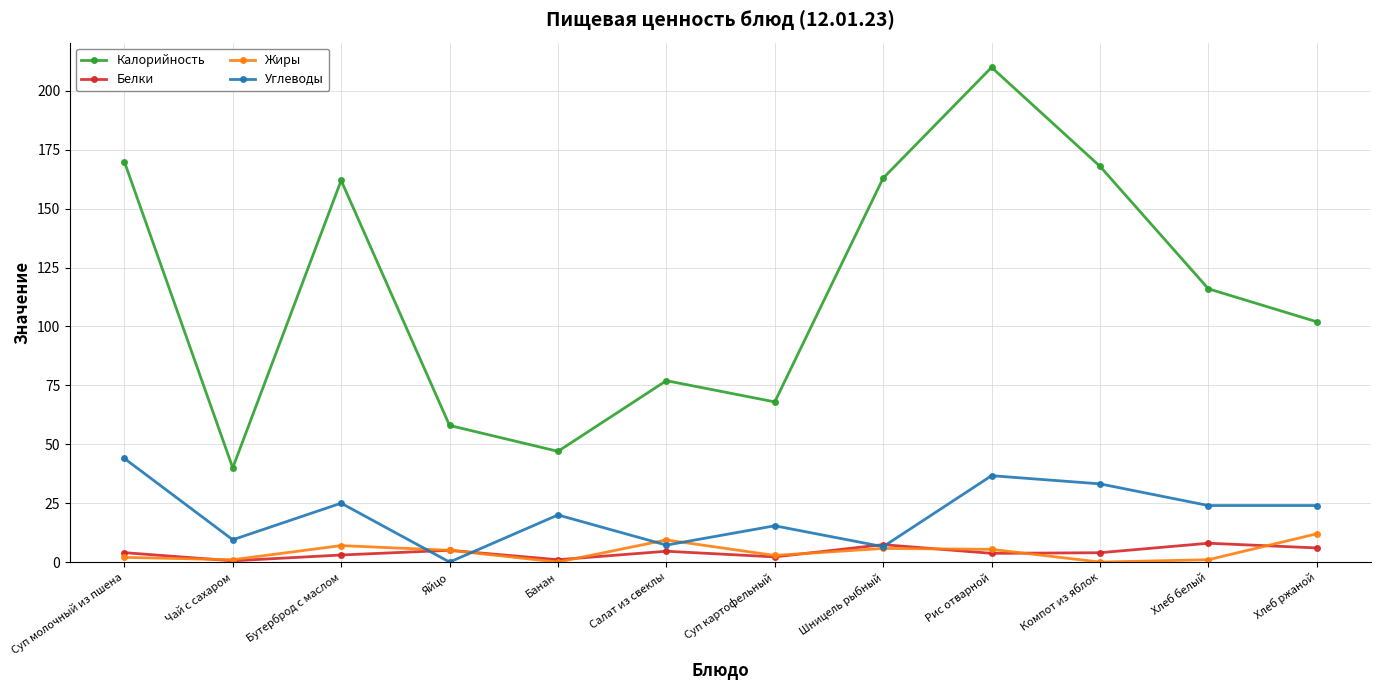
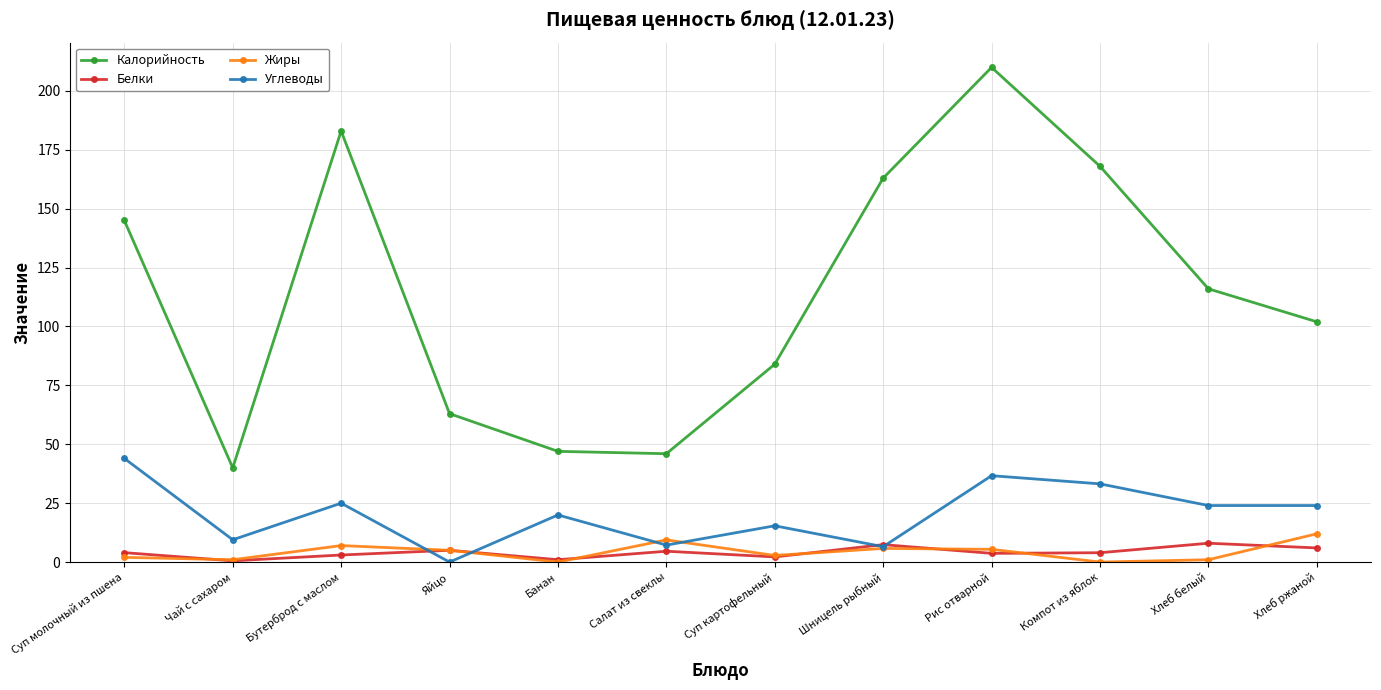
  {
    "Калорийность": {
-     "Суп молочный из пшена": 170,
+     "Суп молочный из пшена": 145,
      "Чай с сахаром": 40,
-     "Бутерброд с маслом": 162,
-     "Яйцо": 58,
+     "Бутерброд с маслом": 183,
+     "Яйцо": 63,
      "Банан": 47,
-     "Салат из свеклы": 77,
-     "Суп картофельный": 68,
+     "Салат из свеклы": 46,
+     "Суп картофельный": 84,
      "Шницель рыбный": 163,
      "Рис отварной": 210,
      "Компот из яблок": 168,
      "Хлеб белый": 116,
      "Хлеб ржаной": 102
    },
    "Белки": {
      "Суп молочный из пшена": 4,
      "Бутерброд с маслом": 3,
      "Салат из свеклы": 5,
      "Рис отварной": 4,
      "Компот из яблок": 4,
      "Хлеб белый": 8,
      "Хлеб ржаной": 6
    },
    "Жиры": {
      "Суп молочный из пшена": 2,
      "Бутерброд с маслом": 7,
      "Салат из свеклы": 9,
      "Рис отварной": 5,
      "Компот из яблок": 0,
      "Хлеб белый": 1,
      "Хлеб ржаной": 12
    },
    "Углеводы": {
      "Суп молочный из пшена": 44,
      "Чай с сахаром": 9,
      "Бутерброд с маслом": 25,
      "Яйцо": 0,
      "Банан": 20,
      "Салат из свеклы": 7,
      "Суп картофельный": 15,
      "Рис отварной": 37,
      "Компот из яблок": 33,
      "Хлеб белый": 24,
      "Хлеб ржаной": 24
    }
  }
